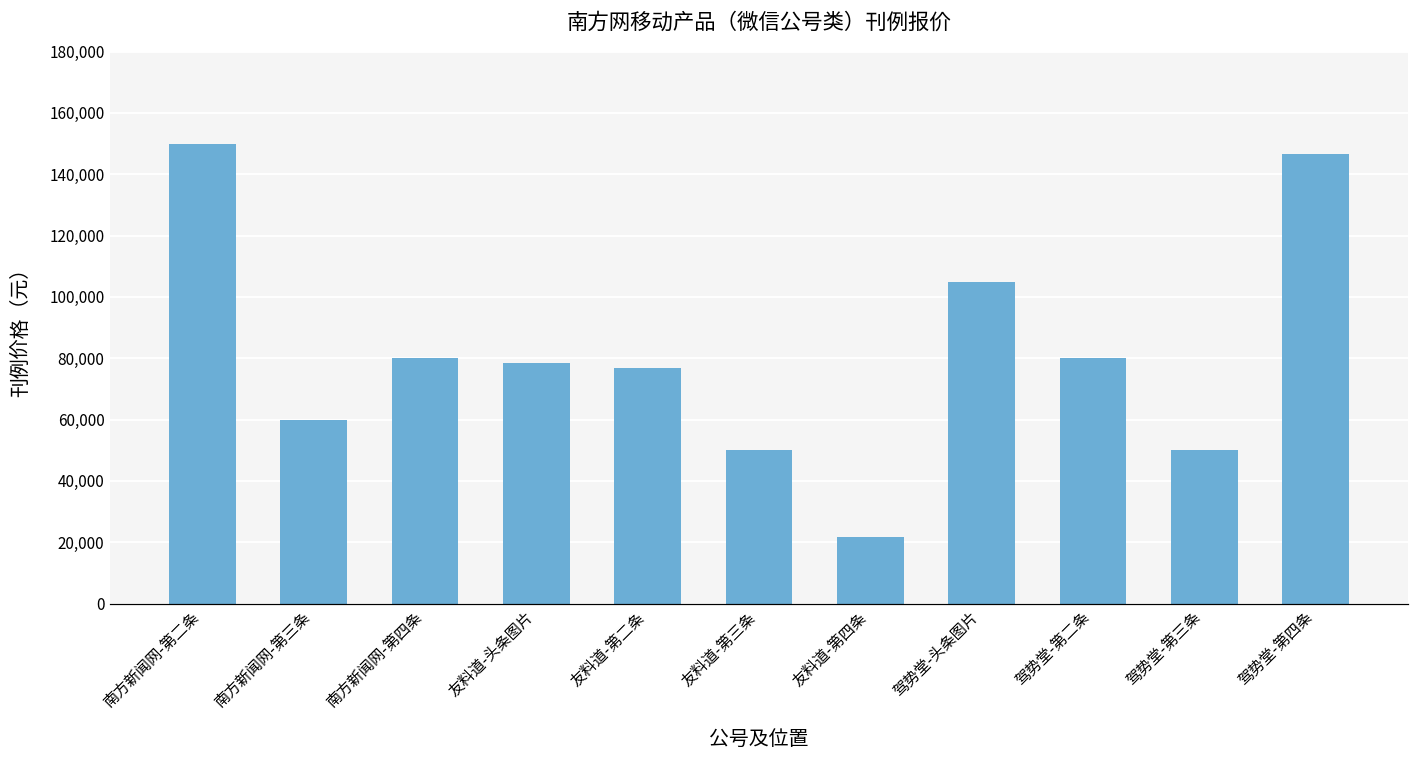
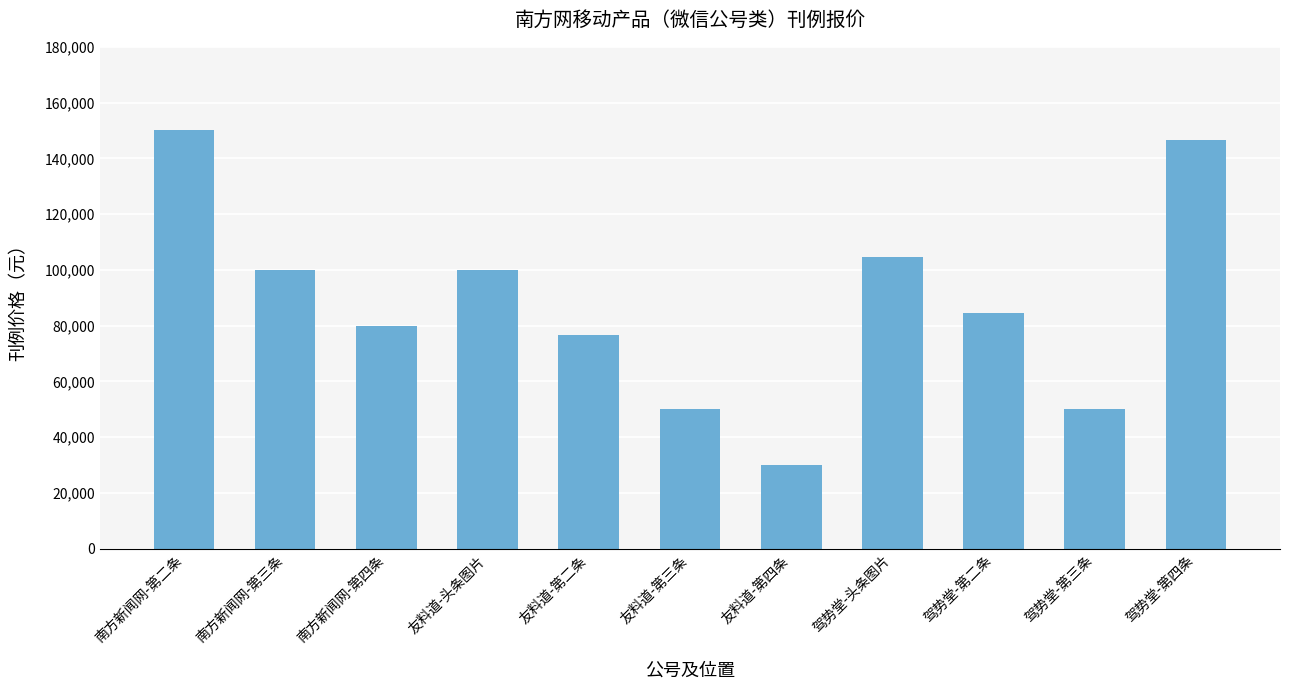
  {
    "南方新闻网-第二条": "150,000",
-   "南方新闻网-第三条": "60,000",
+   "南方新闻网-第三条": "100,000",
    "南方新闻网-第四条": "80,000",
-   "友料道-头条图片": "78,000",
+   "友料道-头条图片": "100,000",
    "友料道-第二条": "77,000",
    "友料道-第三条": "50,000",
-   "友料道-第四条": "22,000",
+   "友料道-第四条": "30,000",
    "驾势堂-头条图片": "105,000",
-   "驾势堂-第二条": "80,000",
+   "驾势堂-第二条": "84,000",
    "驾势堂-第三条": "50,000",
    "驾势堂-第四条": "147,000"
  }
